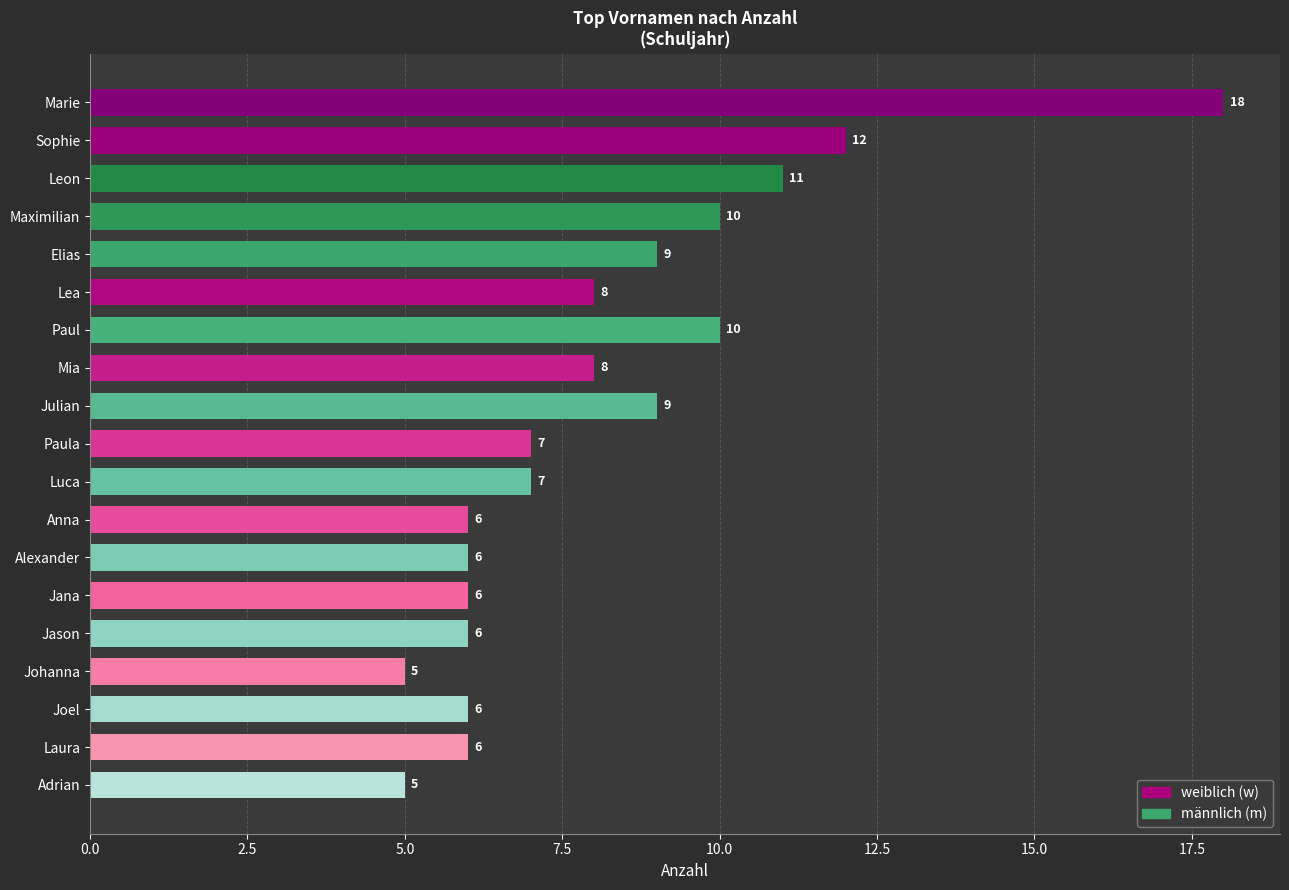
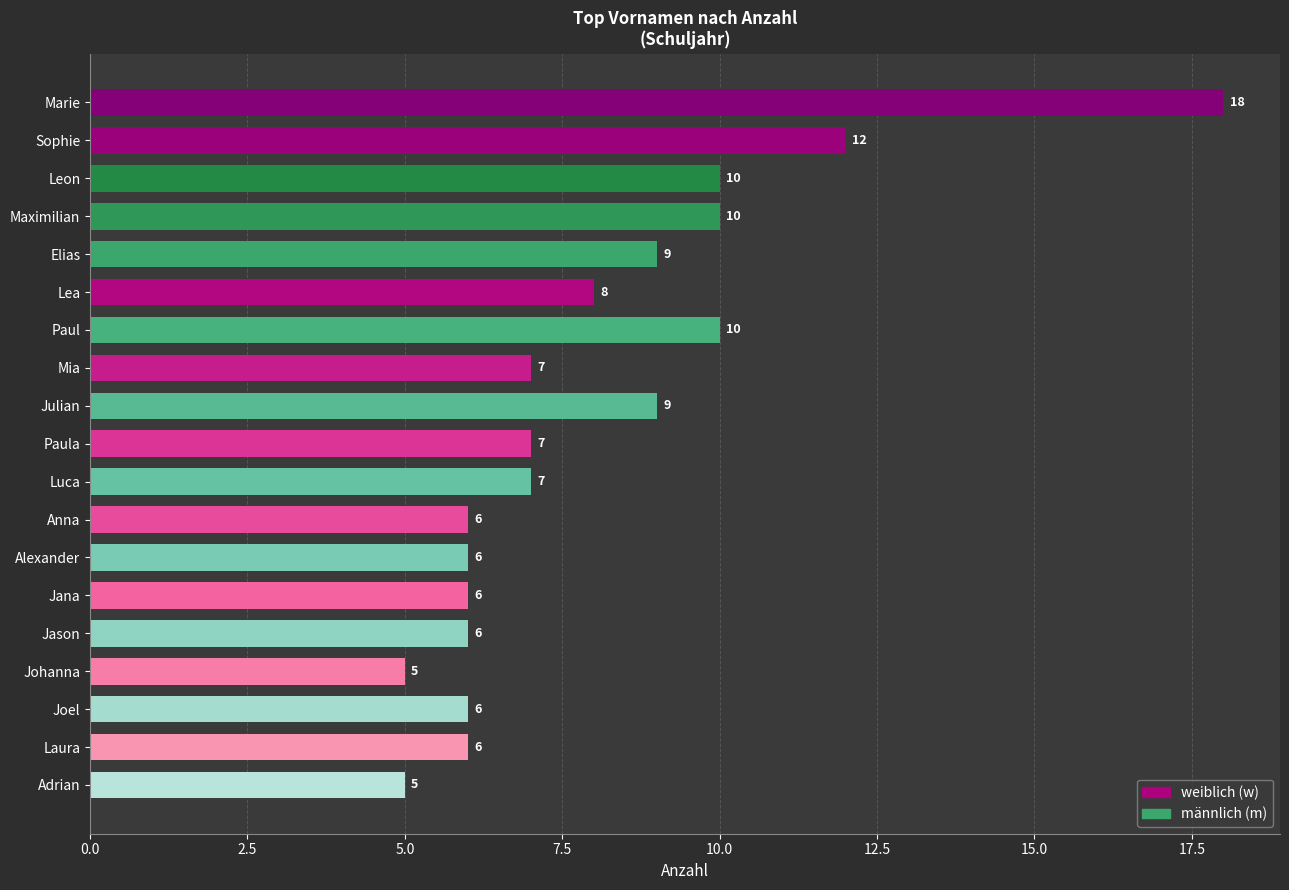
  {
    "Marie": 18,
    "Sophie": 12,
-   "Leon": 11,
+   "Leon": 10,
    "Maximilian": 10,
    "Elias": 9,
    "Lea": 8,
    "Paul": 10,
-   "Mia": 8,
+   "Mia": 7,
    "Julian": 9,
    "Paula": 7,
    "Luca": 7,
    "Anna": 6,
    "Alexander": 6,
    "Jana": 6,
    "Jason": 6,
    "Johanna": 5,
    "Joel": 6,
    "Laura": 6,
    "Adrian": 5
  }
